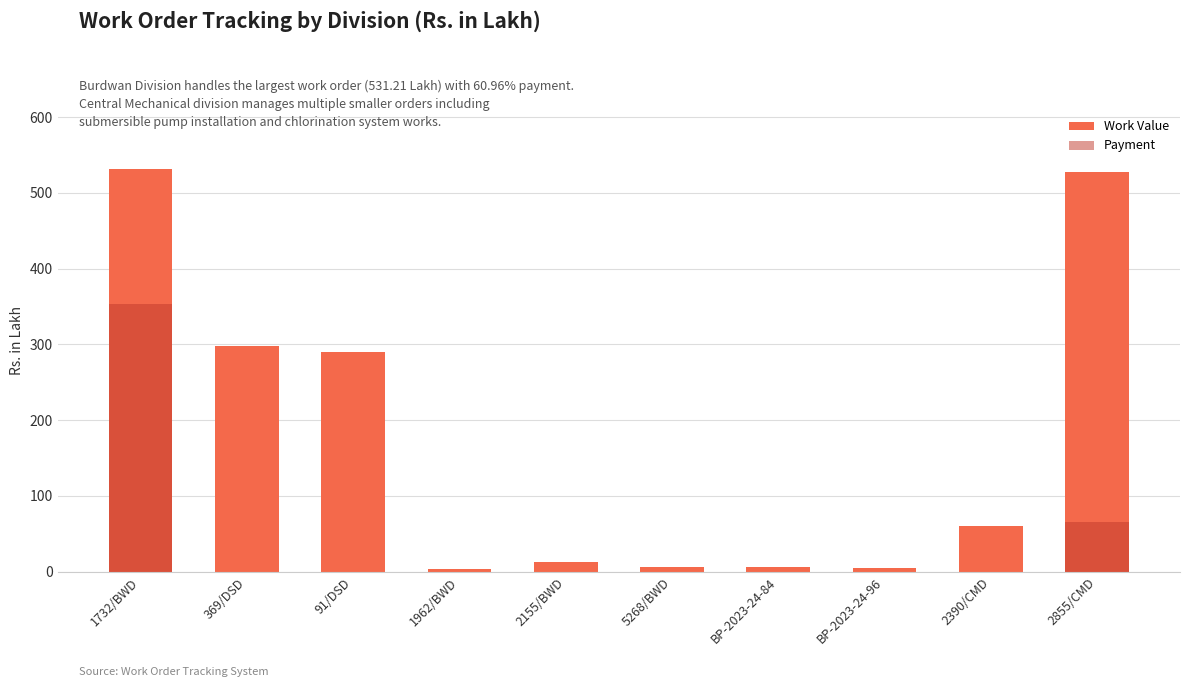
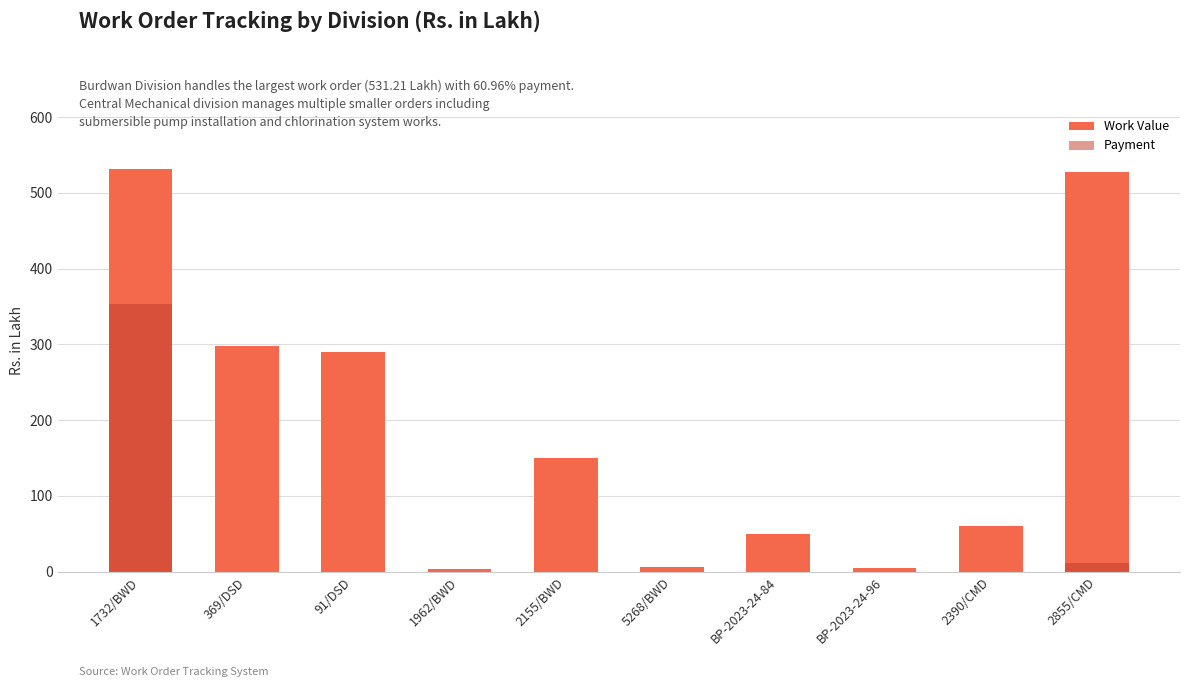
  {
    "Work Value": {
      "1732/BWD": 530,
      "369/DSD": 300,
      "91/DSD": 290,
      "1962/BWD": 0,
-     "2155/BWD": 10,
+     "2155/BWD": 150,
      "5268/BWD": 10,
-     "BP-2023-24-84": 10,
+     "BP-2023-24-84": 50,
      "BP-2023-24-96": 0,
      "2390/CMD": 60,
      "2855/CMD": 530
    },
    "Payment": {
      "369/DSD": 0,
      "91/DSD": 0,
      "1962/BWD": 0,
      "2155/BWD": 0,
      "5268/BWD": 0,
      "BP-2023-24-84": 0,
      "BP-2023-24-96": 0,
      "2390/CMD": 0,
-     "2855/CMD": 70
+     "2855/CMD": 10
    }
  }
